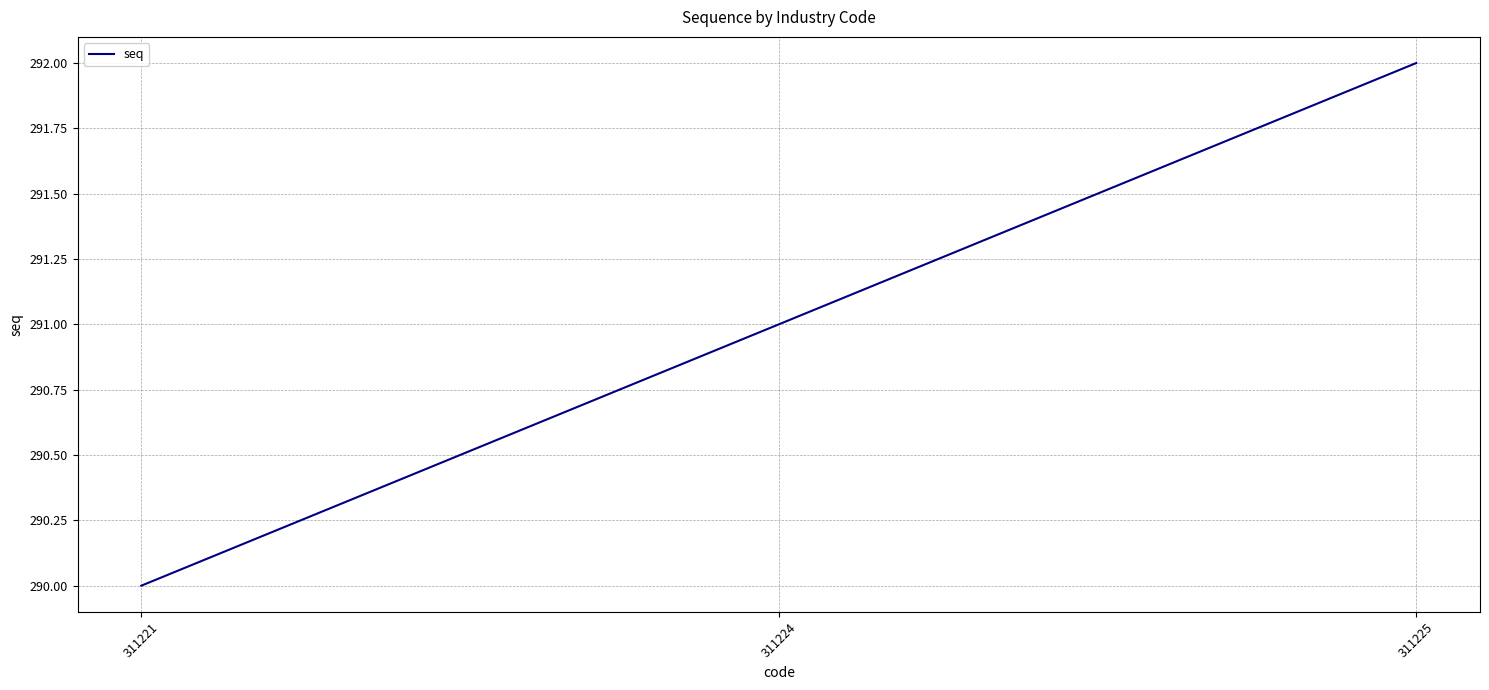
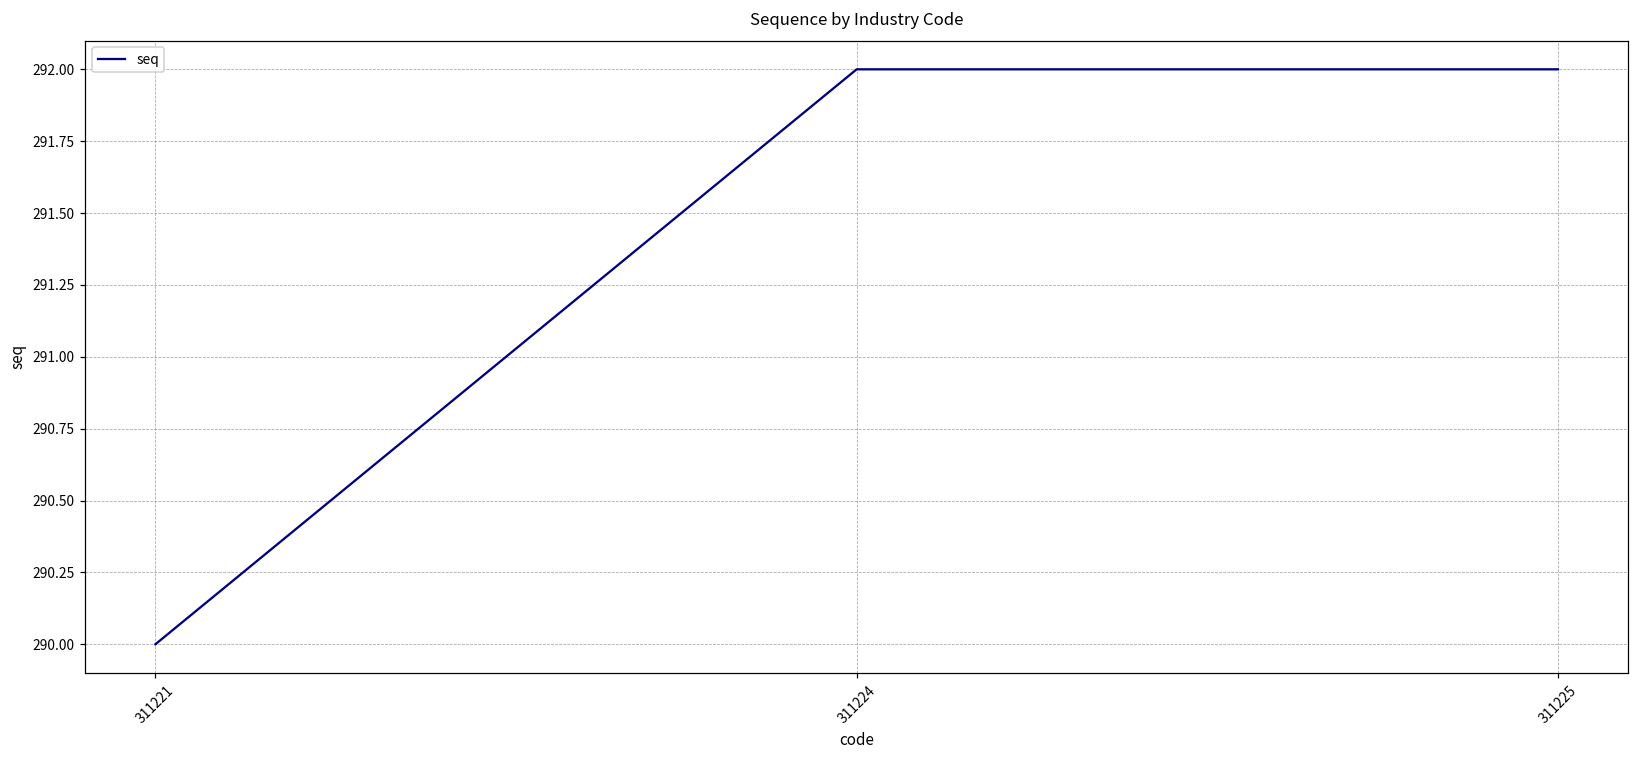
  {
    "311221": 290,
-   "311224": 291,
+   "311224": 292,
    "311225": 292
  }
